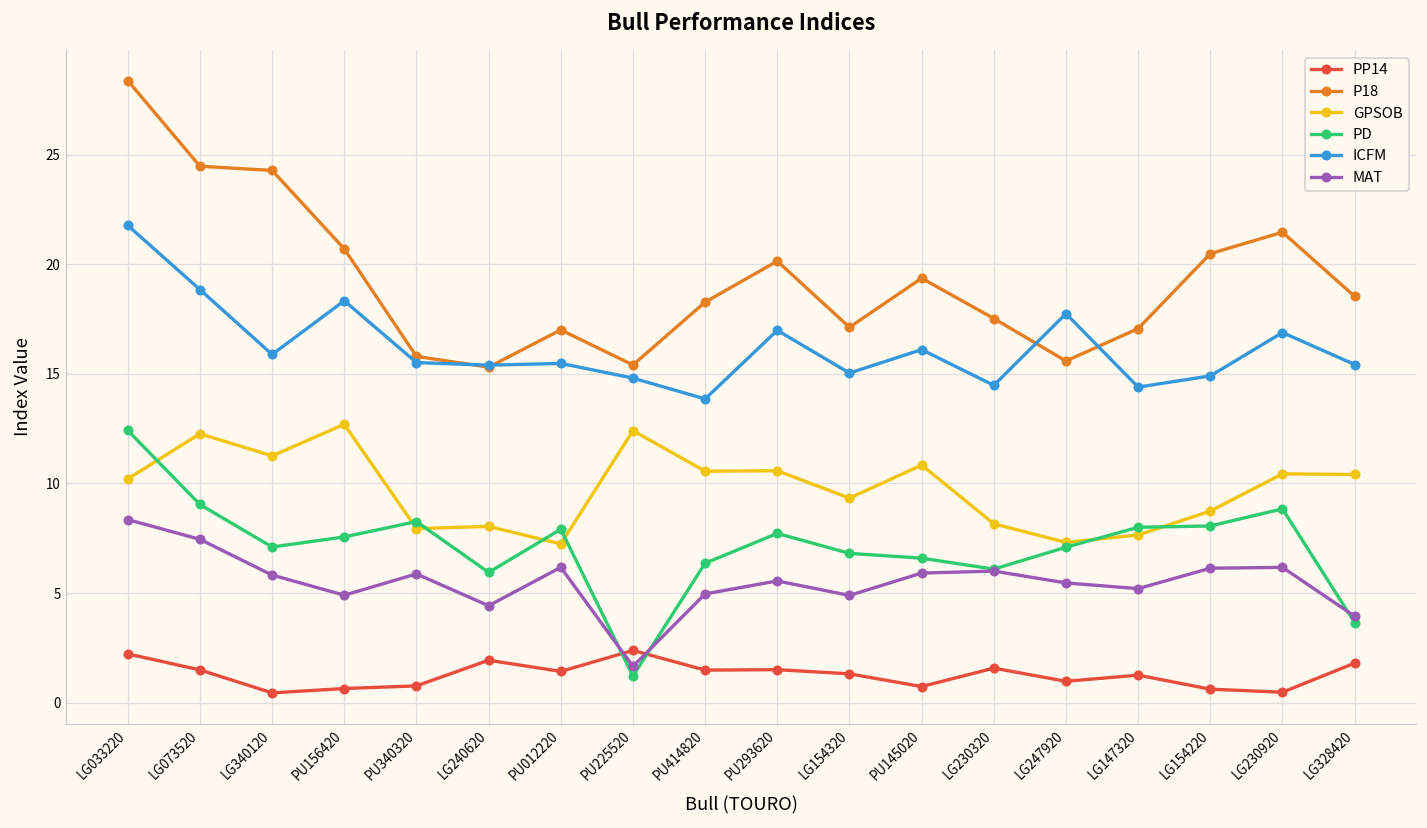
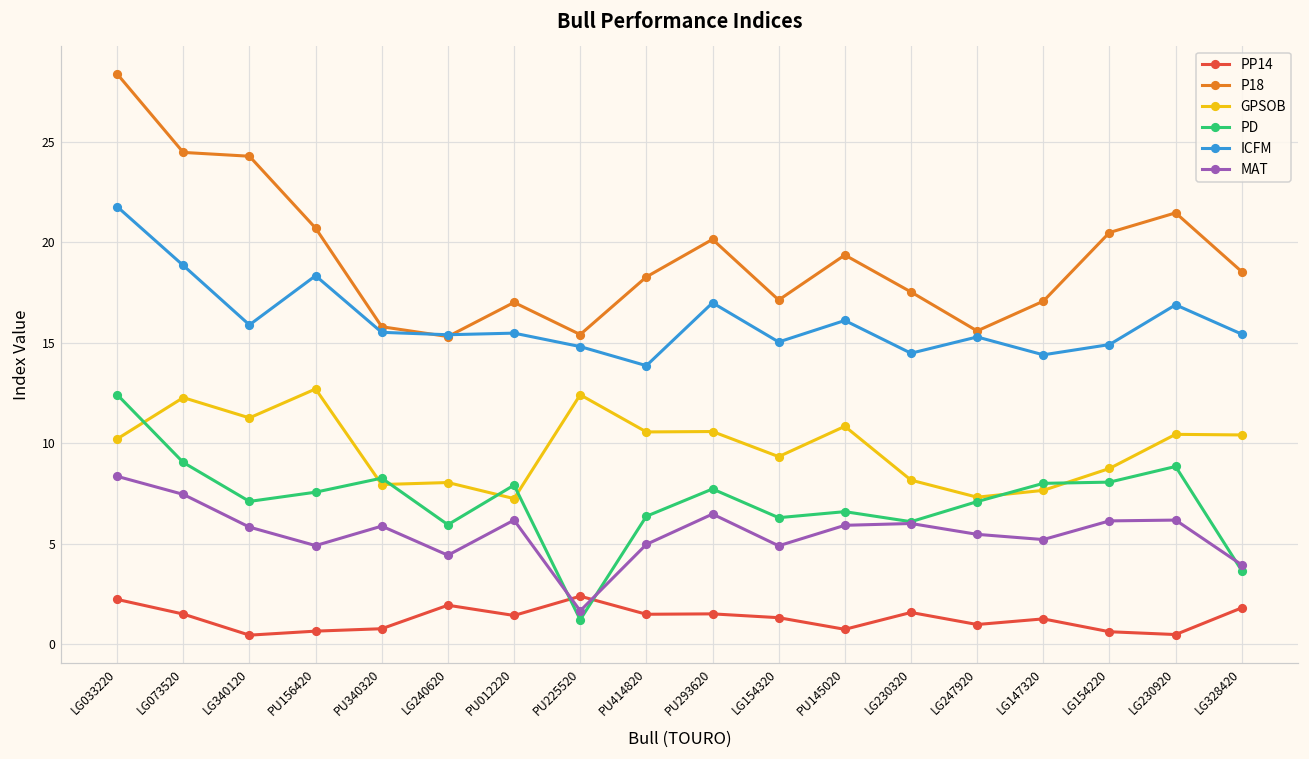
  {
    "GPSOB": {
      "LG033220": 10.2,
      "LG073520": 12.3,
      "LG340120": 11.3,
      "PU156420": 12.7,
      "PU340320": 7.9,
      "LG240620": 8.0,
      "PU012220": 7.2,
      "PU225520": 12.4,
      "PU414820": 10.6,
      "PU293620": 10.6,
      "LG154320": 9.3,
      "PU145020": 10.8,
      "LG230320": 8.2,
      "LG247920": 7.3,
      "LG147320": 7.7,
      "LG154220": 8.7,
      "LG230920": 10.4,
      "LG328420": 10.4
    },
    "PD": {
      "LG033220": 12.4,
      "LG073520": 9.0,
      "LG340120": 7.1,
      "PU156420": 7.6,
      "PU340320": 8.3,
      "LG240620": 5.9,
      "PU012220": 7.9,
      "PU225520": 1.2,
      "PU414820": 6.4,
      "PU293620": 7.7,
-     "LG154320": 6.8,
+     "LG154320": 6.3,
      "PU145020": 6.6,
      "LG247920": 7.1,
      "LG147320": 8.0,
      "LG154220": 8.1,
      "LG230920": 8.8,
      "LG328420": 3.7
    },
    "ICFM": {
      "LG033220": 21.8,
      "LG073520": 18.9,
      "LG340120": 15.9,
      "PU156420": 18.3,
      "PU340320": 15.5,
      "PU012220": 15.5,
      "PU225520": 14.8,
      "PU414820": 13.9,
      "PU293620": 17.0,
      "LG154320": 15.0,
      "PU145020": 16.1,
      "LG230320": 14.5,
-     "LG247920": 17.8,
+     "LG247920": 15.3,
      "LG147320": 14.4,
      "LG154220": 14.9,
      "LG230920": 16.9,
      "LG328420": 15.4
    },
    "MAT": {
      "LG033220": 8.4,
      "LG073520": 7.5,
      "LG340120": 5.8,
      "PU156420": 4.9,
      "PU340320": 5.9,
      "LG240620": 4.4,
      "PU012220": 6.2,
      "PU225520": 1.7,
      "PU414820": 5.0,
-     "PU293620": 5.6,
+     "PU293620": 6.5,
      "LG154320": 4.9,
      "PU145020": 5.9,
      "LG247920": 5.5,
      "LG147320": 5.2,
      "LG154220": 6.1,
      "LG230920": 6.2,
      "LG328420": 3.9
    }
  }
